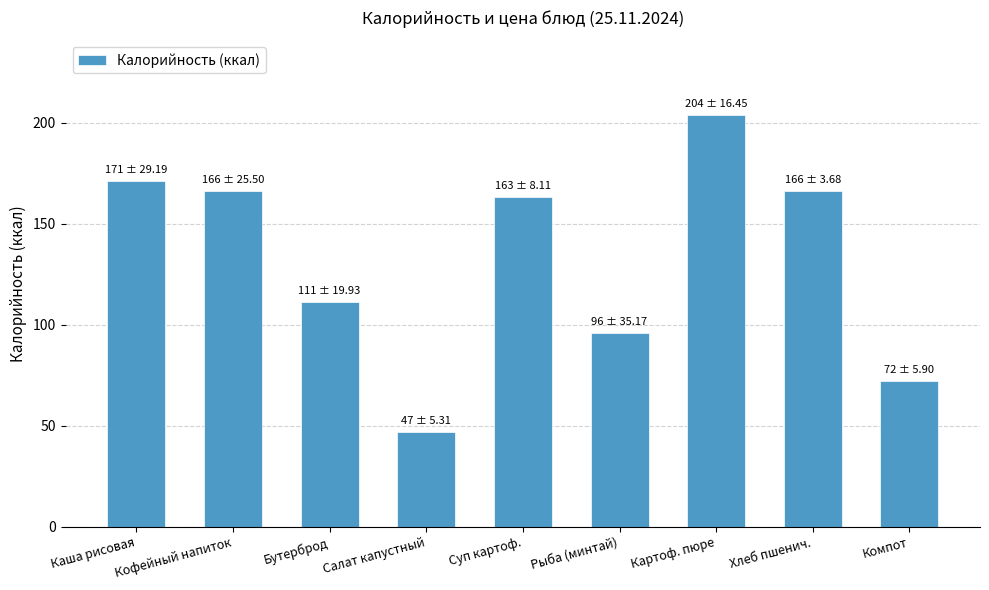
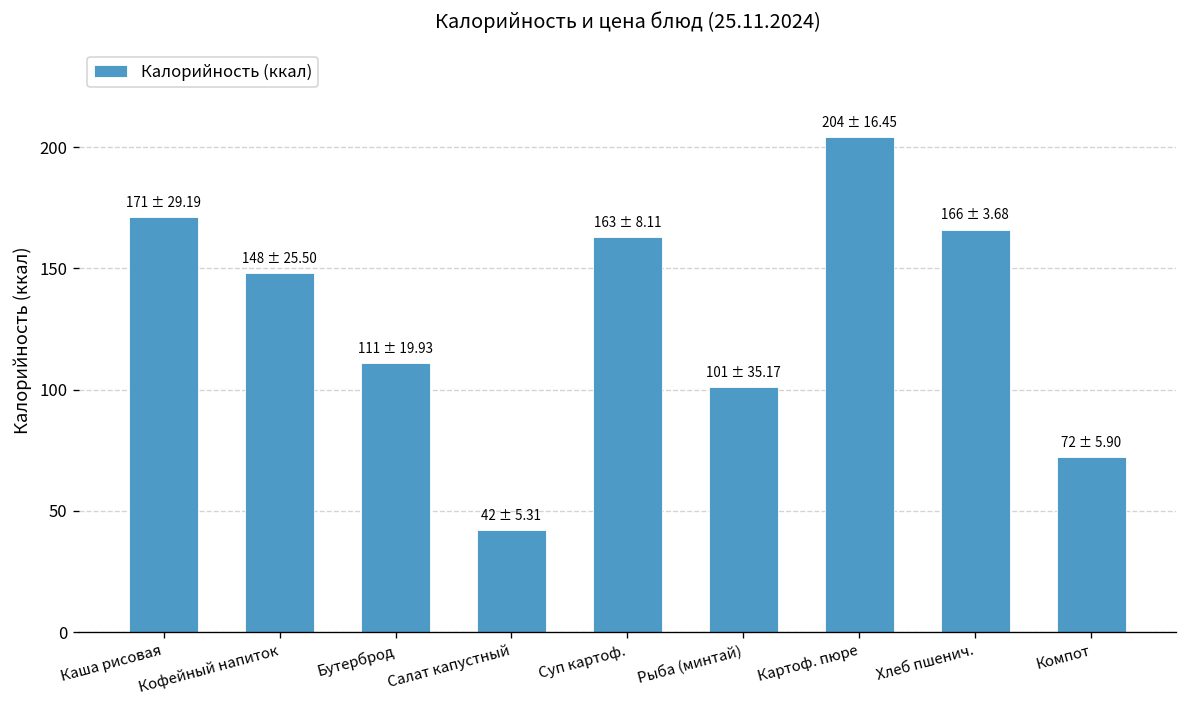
  {
    "Каша рисовая": 171,
-   "Кофейный напиток": 166,
+   "Кофейный напиток": 148,
    "Бутерброд": 111,
-   "Салат капустный": 47,
+   "Салат капустный": 42,
    "Суп картоф.": 163,
-   "Рыба (минтай)": 96,
+   "Рыба (минтай)": 101,
    "Картоф. пюре": 204,
    "Хлеб пшенич.": 166,
    "Компот": 72
  }
